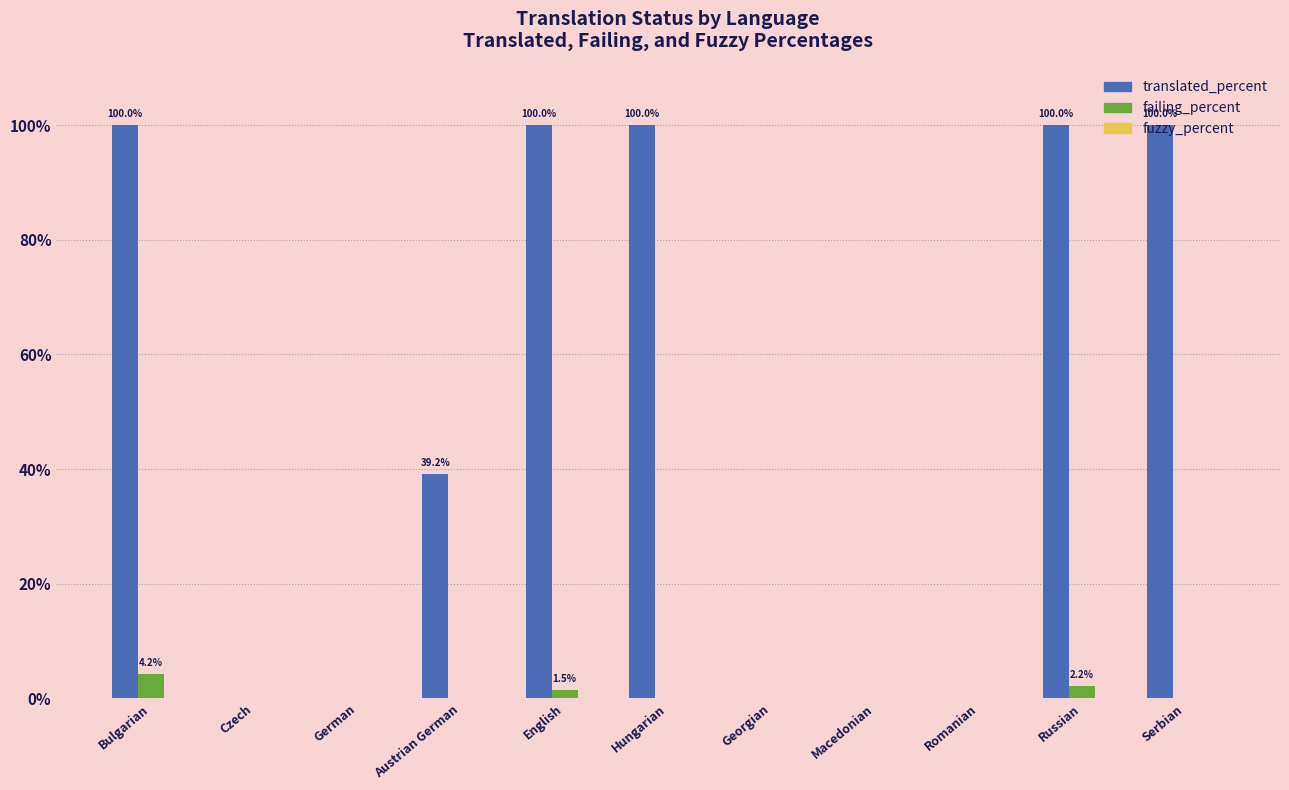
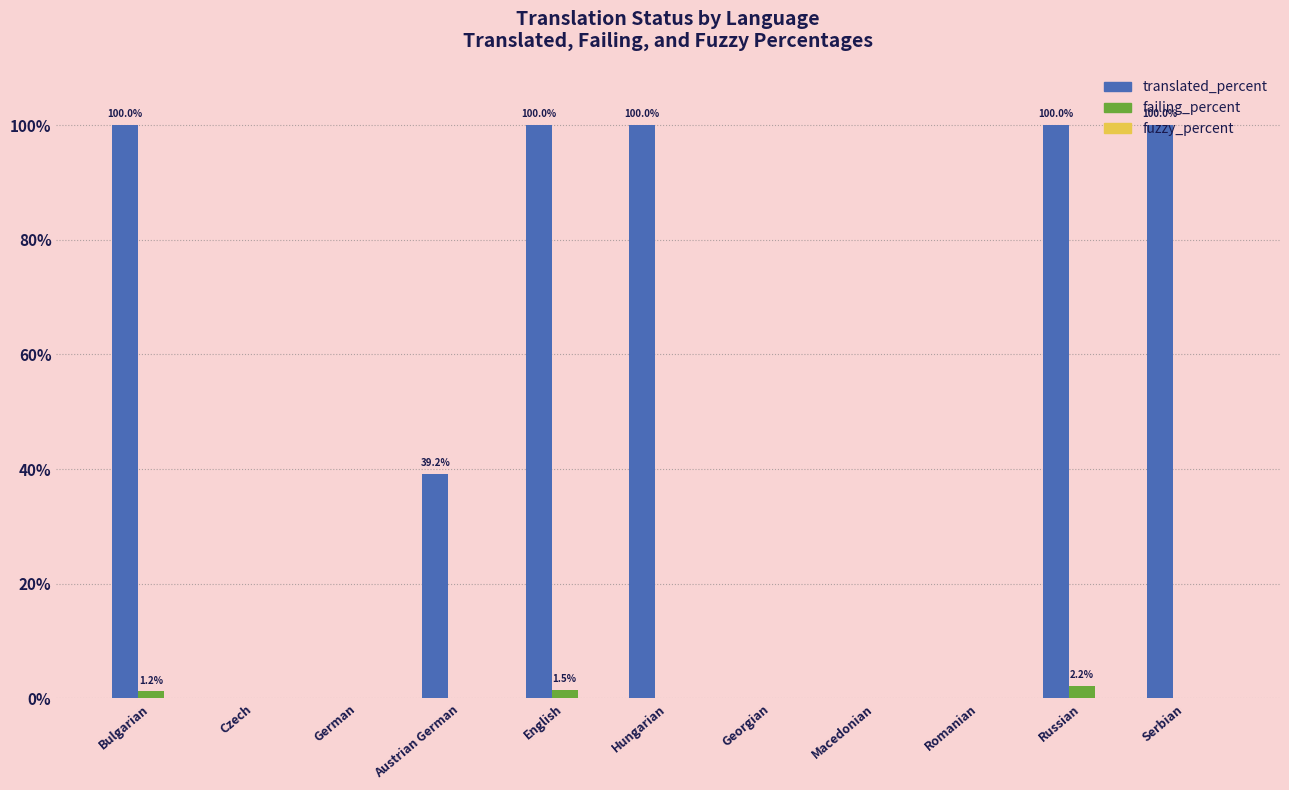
  {
    "translated_percent": {
      "Bulgarian": "100.0%",
      "Austrian German": "39.2%",
      "English": "100.0%",
      "Hungarian": "100.0%",
      "Russian": "100.0%",
      "Serbian": "100.0%"
    },
    "failing_percent": {
-     "Bulgarian": "4.2%",
+     "Bulgarian": "1.2%",
      "English": "1.5%",
      "Russian": "2.2%"
    },
    "fuzzy_percent": {
      "Bulgarian": "0%",
      "Czech": "0%",
      "German": "0%",
      "Austrian German": "0%",
      "English": "0%",
      "Hungarian": "0%",
      "Georgian": "0%",
      "Macedonian": "0%",
      "Romanian": "0%",
      "Russian": "0%",
      "Serbian": "0%"
    }
  }
